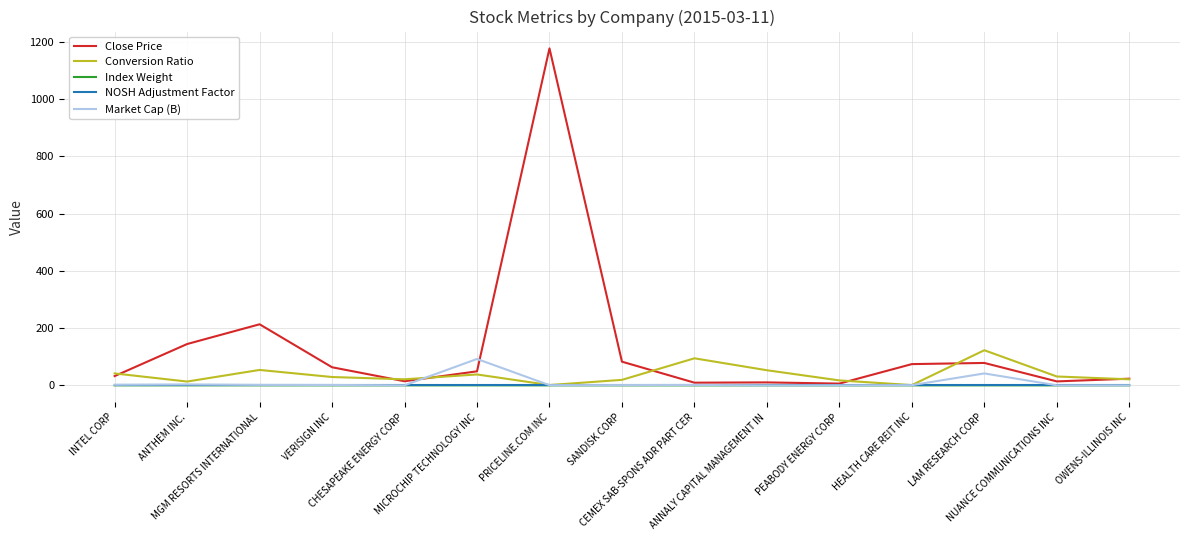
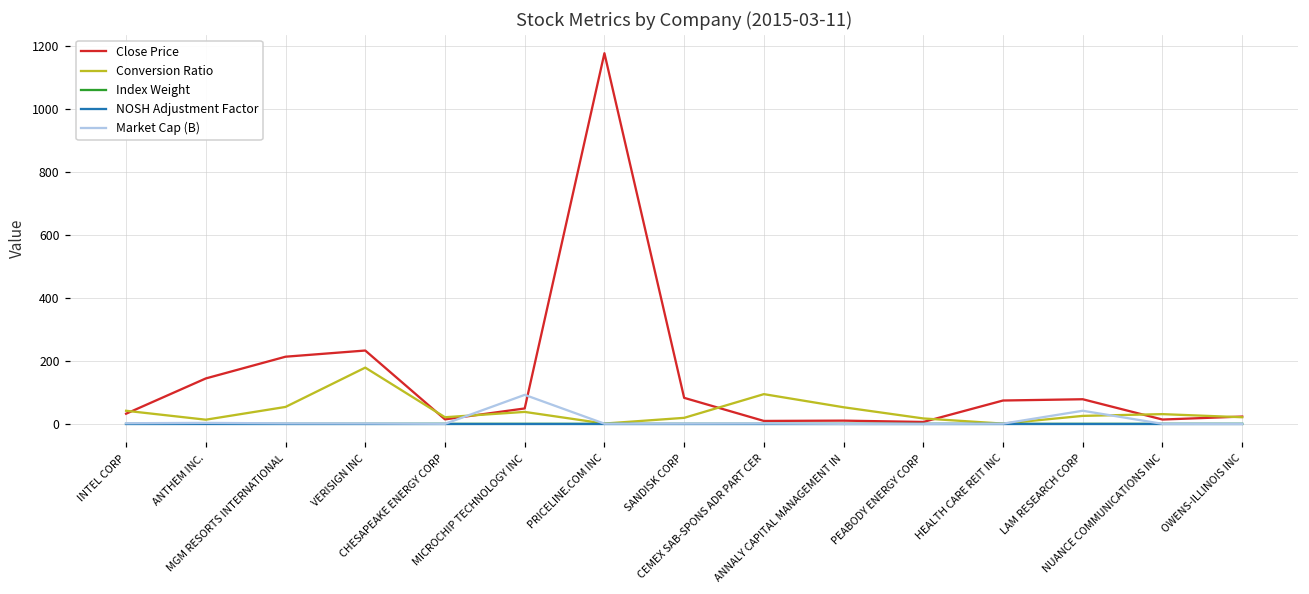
  {
    "Close Price": {
      "INTEL CORP": 30,
      "ANTHEM INC.": 140,
      "MGM RESORTS INTERNATIONAL": 210,
-     "VERISIGN INC": 60,
+     "VERISIGN INC": 230,
      "MICROCHIP TECHNOLOGY INC": 50,
      "PRICELINE.COM INC": 1180,
      "SANDISK CORP": 80,
      "ANNALY CAPITAL MANAGEMENT IN": 10,
      "HEALTH CARE REIT INC": 70,
      "LAM RESEARCH CORP": 80,
      "NUANCE COMMUNICATIONS INC": 10
    },
    "Conversion Ratio": {
      "INTEL CORP": 40,
      "ANTHEM INC.": 10,
      "MGM RESORTS INTERNATIONAL": 50,
-     "VERISIGN INC": 30,
+     "VERISIGN INC": 180,
      "MICROCHIP TECHNOLOGY INC": 40,
      "SANDISK CORP": 20,
      "CEMEX SAB-SPONS ADR PART CER": 90,
      "ANNALY CAPITAL MANAGEMENT IN": 50,
      "PEABODY ENERGY CORP": 20,
-     "LAM RESEARCH CORP": 120,
+     "LAM RESEARCH CORP": 30,
      "NUANCE COMMUNICATIONS INC": 30
    },
    "NOSH Adjustment Factor": {
      "MICROCHIP TECHNOLOGY INC": 0,
      "LAM RESEARCH CORP": 0
    },
    "Market Cap (B)": {
      "MICROCHIP TECHNOLOGY INC": 90,
      "LAM RESEARCH CORP": 40
    }
  }
